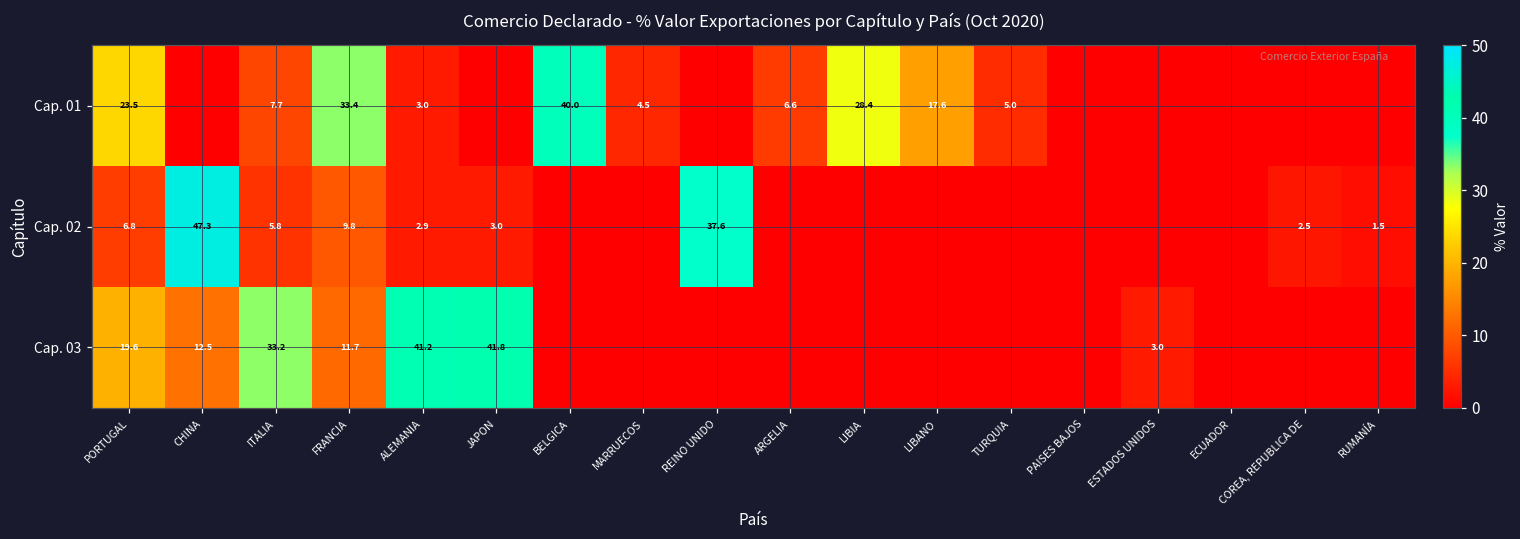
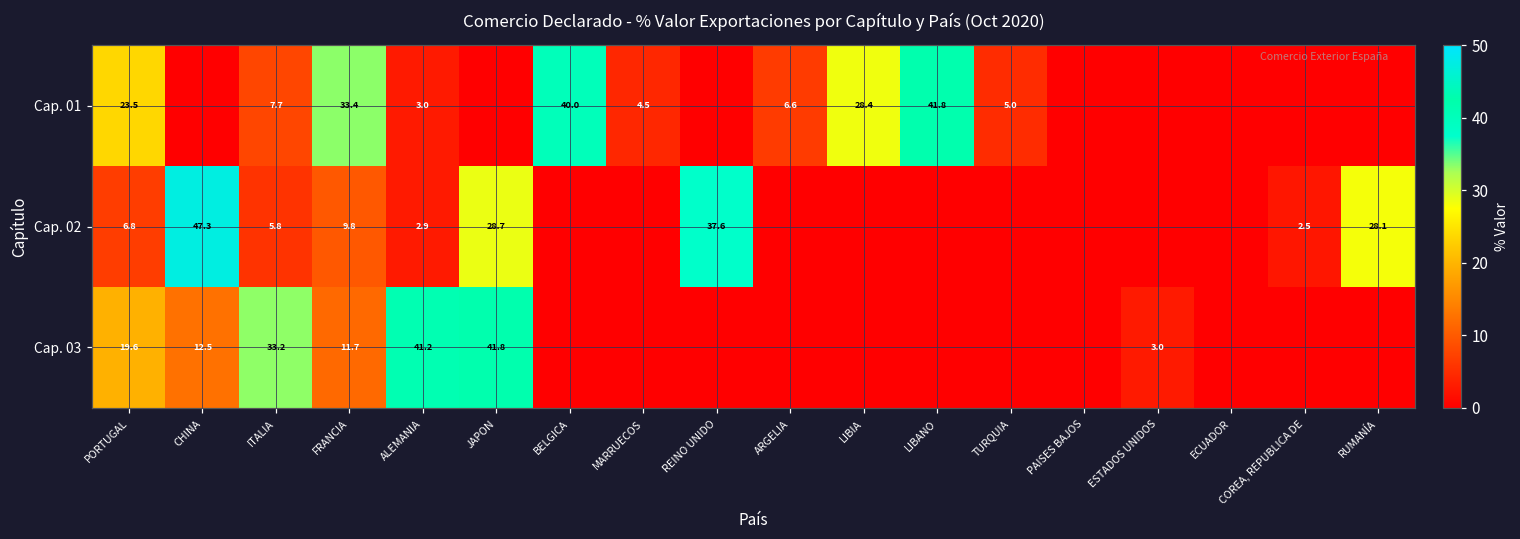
  {
    "Cap. 01": {
      "PORTUGAL": 23.5,
      "ITALIA": 7.7,
      "FRANCIA": 33.4,
      "ALEMANIA": 3.0,
      "BELGICA": 40.0,
      "MARRUECOS": 4.5,
      "ARGELIA": 6.6,
      "LIBIA": 28.4,
-     "LIBANO": 17.6,
+     "LIBANO": 41.8,
      "TURQUIA": 5.0
    },
    "Cap. 02": {
      "PORTUGAL": 6.8,
      "CHINA": 47.3,
      "ITALIA": 5.8,
      "FRANCIA": 9.8,
      "ALEMANIA": 2.9,
-     "JAPON": 3.0,
+     "JAPON": 28.7,
      "REINO UNIDO": 37.6,
      "COREA, REPUBLICA DE": 2.5,
-     "RUMANÍA": 1.5
+     "RUMANÍA": 28.1
    },
    "Cap. 03": {
      "PORTUGAL": 19.6,
      "CHINA": 12.5,
      "ITALIA": 33.2,
      "FRANCIA": 11.7,
      "ALEMANIA": 41.2,
      "JAPON": 41.8,
      "ESTADOS UNIDOS": 3.0
    }
  }
